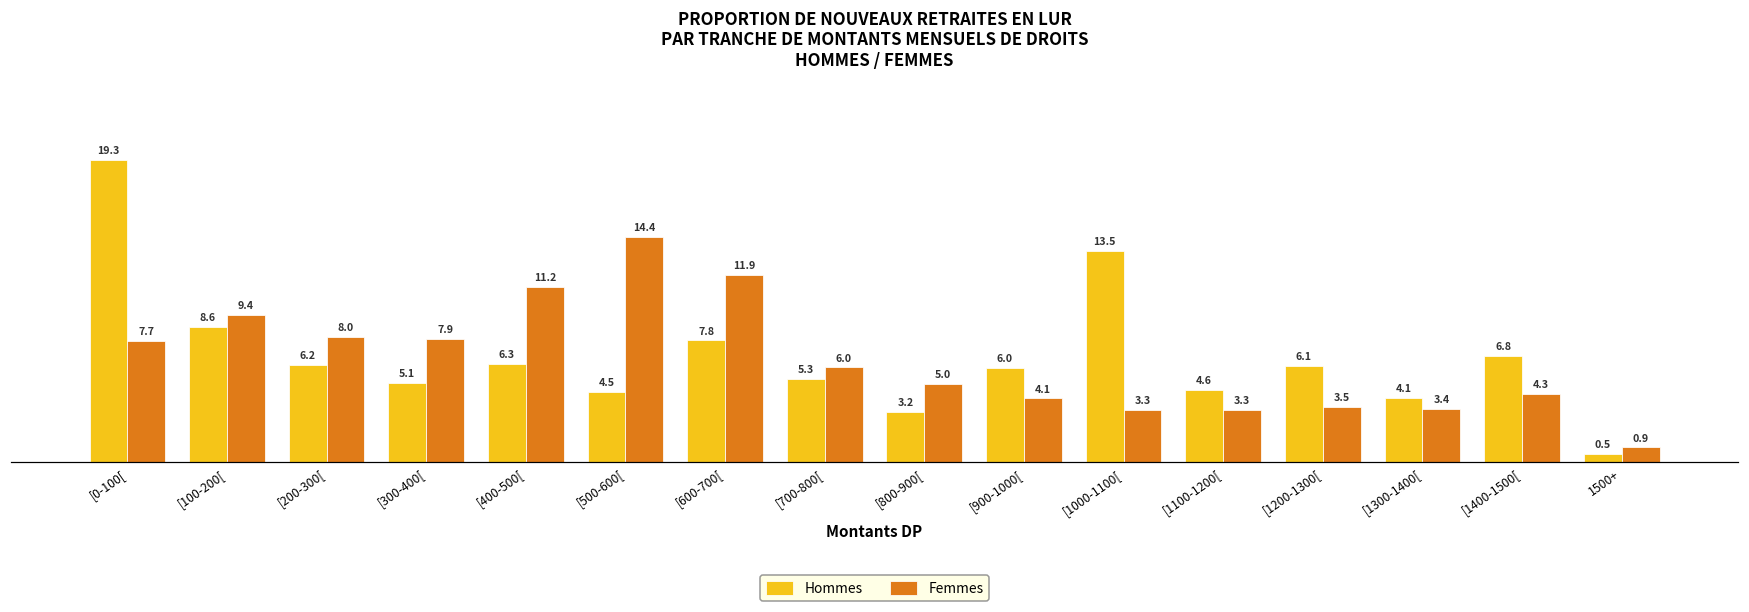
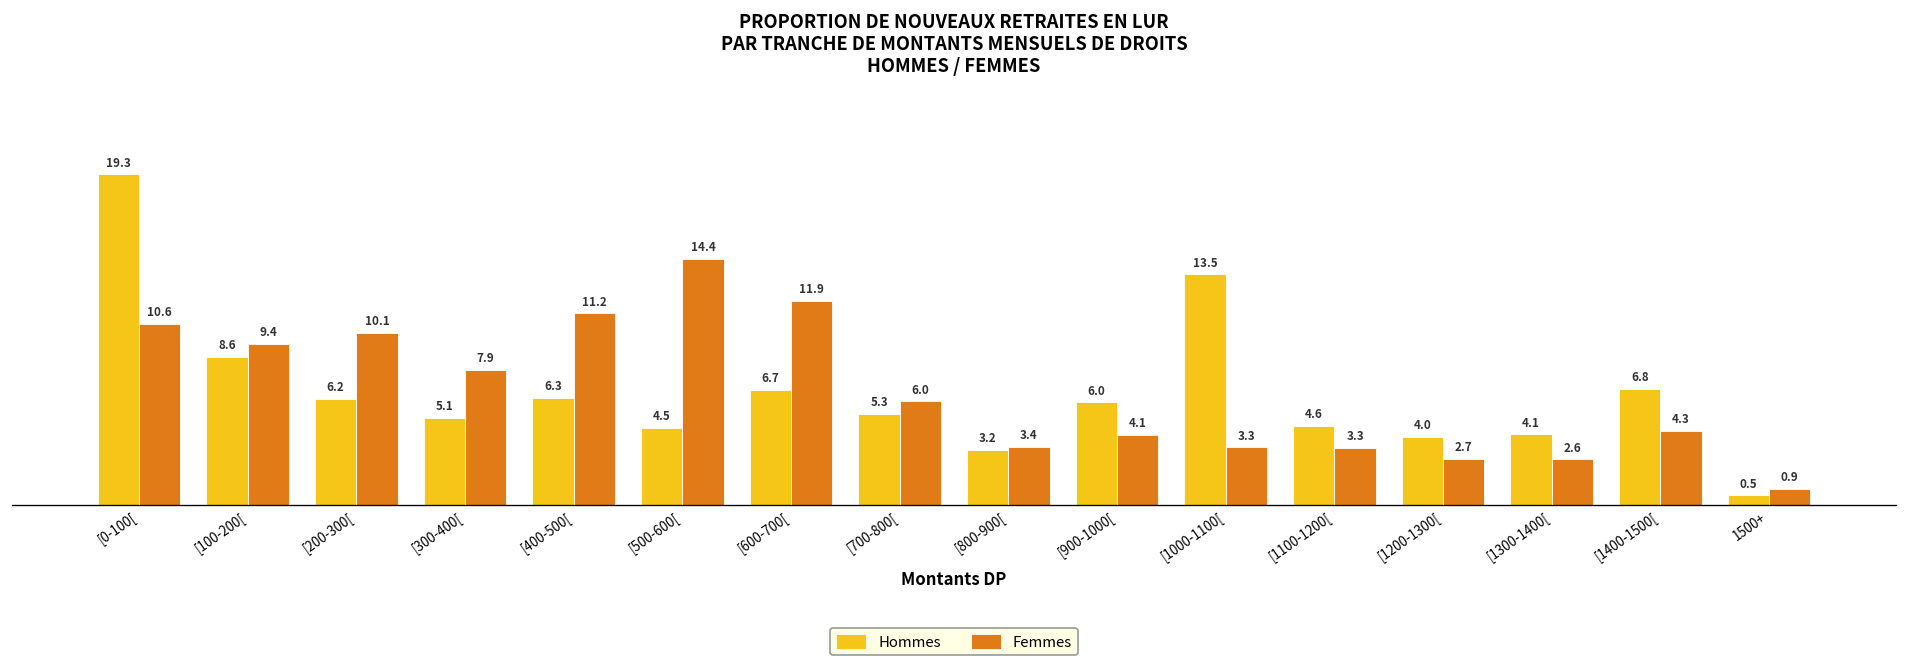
  {
    "Hommes": {
-     "[600-700[": 7.8,
-     "[1200-1300[": 6.1
+     "[600-700[": 6.7,
+     "[1200-1300[": 4.0
    },
    "Femmes": {
-     "[0-100[": 7.7,
-     "[200-300[": 8.0,
-     "[800-900[": 5.0,
-     "[1200-1300[": 3.5,
-     "[1300-1400[": 3.4
+     "[0-100[": 10.6,
+     "[200-300[": 10.1,
+     "[800-900[": 3.4,
+     "[1200-1300[": 2.7,
+     "[1300-1400[": 2.6
    }
  }
